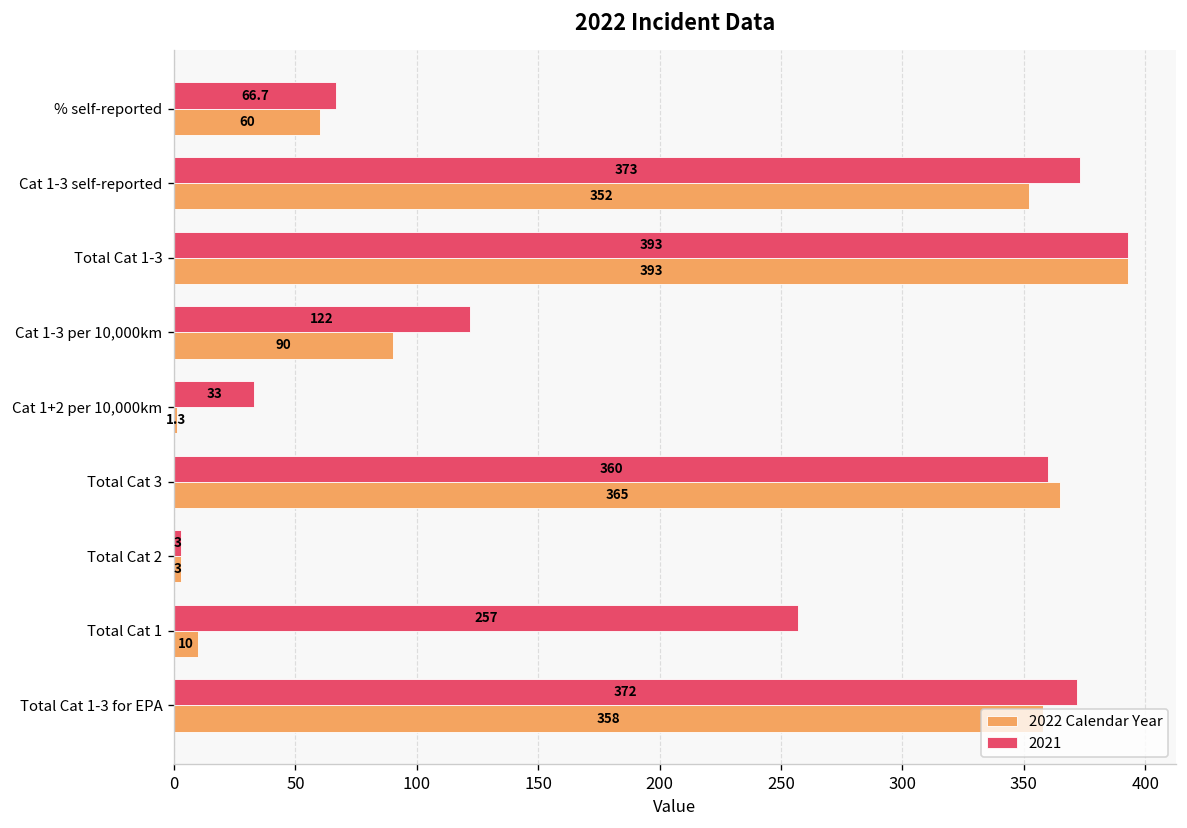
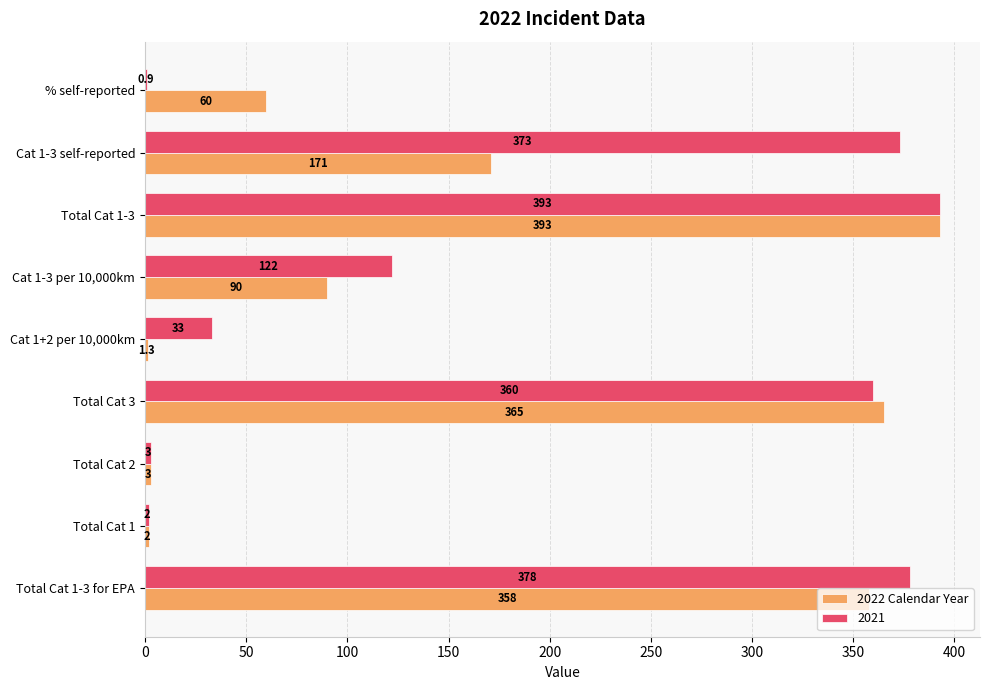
  {
    "2022 Calendar Year": {
      "% self-reported": 60,
-     "Cat 1-3 self-reported": 352,
+     "Cat 1-3 self-reported": 171,
      "Total Cat 1-3": 393,
      "Cat 1-3 per 10,000km": 90,
      "Cat 1+2 per 10,000km": 1.3,
      "Total Cat 3": 365,
      "Total Cat 2": 3,
-     "Total Cat 1": 10
+     "Total Cat 1": 2
    },
    "2021": {
-     "% self-reported": 66.7,
+     "% self-reported": 0.9,
      "Cat 1-3 self-reported": 373,
      "Total Cat 1-3": 393,
      "Cat 1-3 per 10,000km": 122,
      "Cat 1+2 per 10,000km": 33,
      "Total Cat 3": 360,
      "Total Cat 2": 3,
-     "Total Cat 1": 257,
-     "Total Cat 1-3 for EPA": 372
+     "Total Cat 1": 2,
+     "Total Cat 1-3 for EPA": 378
    }
  }
